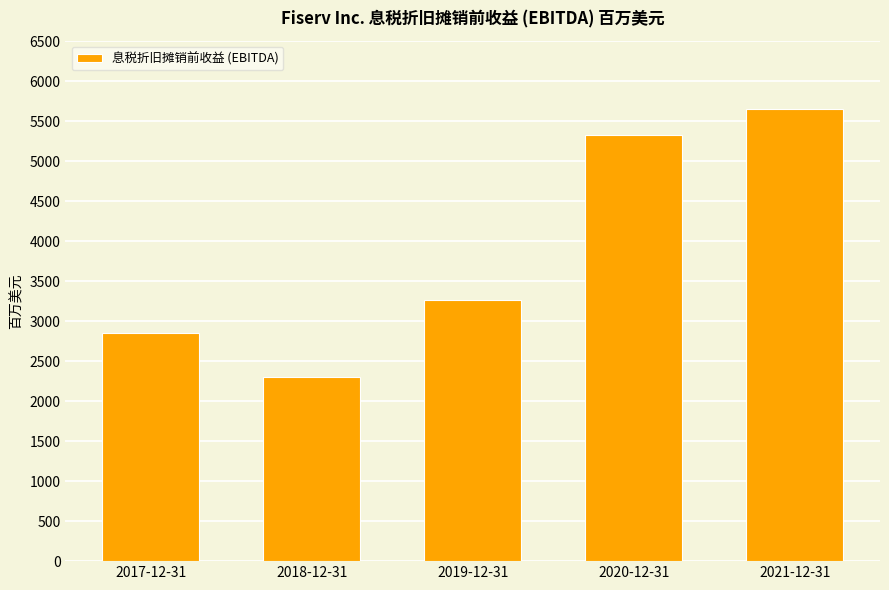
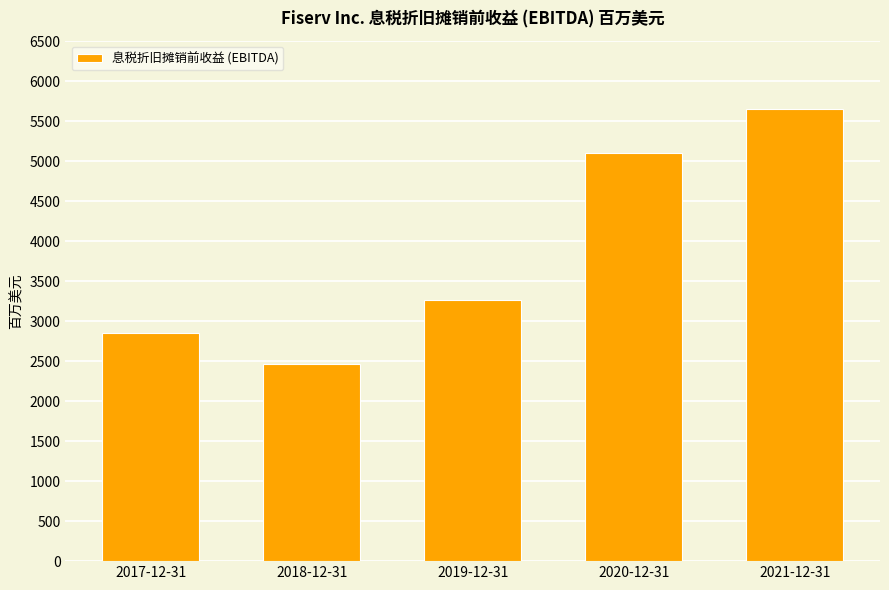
  {
    "2017-12-31": 2900,
-   "2018-12-31": 2300,
+   "2018-12-31": 2500,
    "2019-12-31": 3300,
-   "2020-12-31": 5300,
+   "2020-12-31": 5100,
    "2021-12-31": 5700
  }
